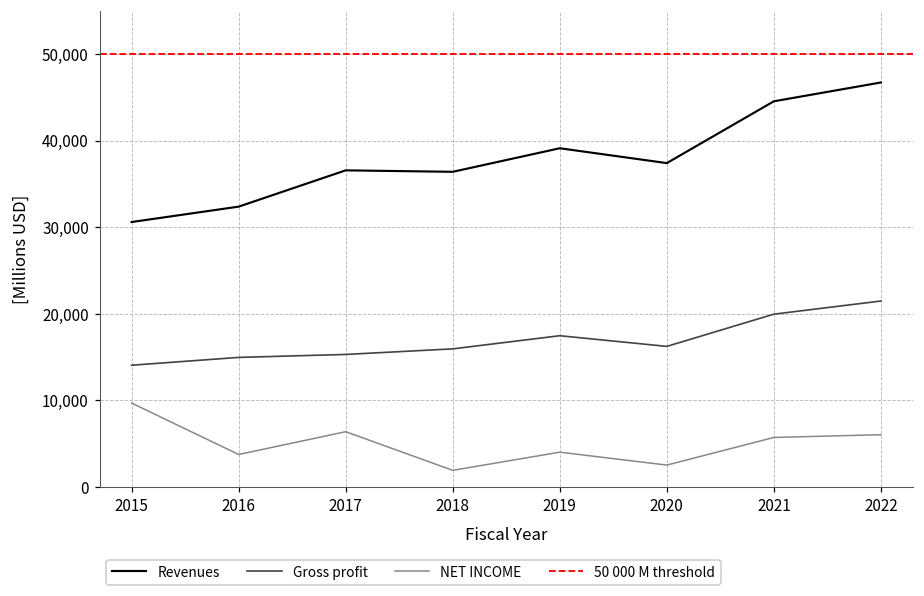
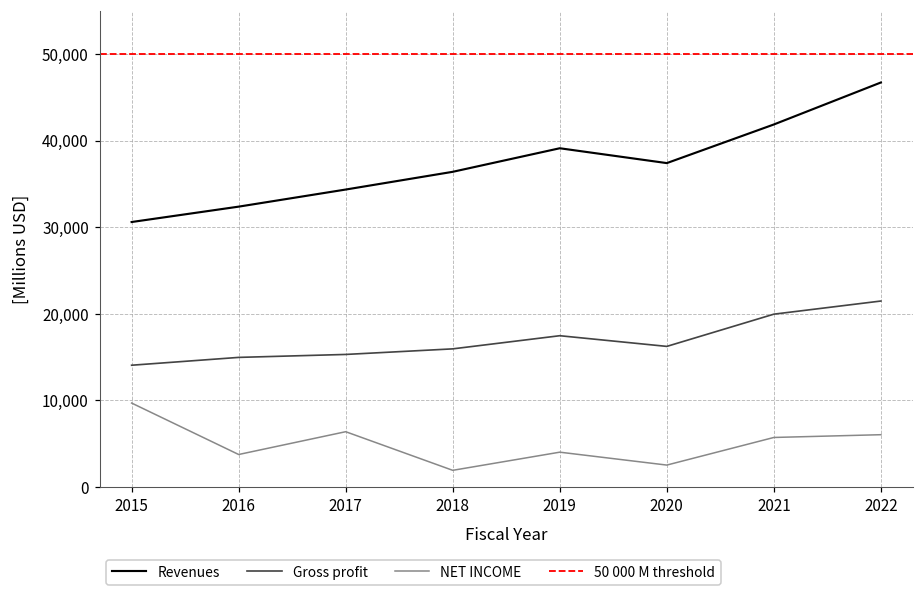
  {
    "Revenues": {
      "2015": "31,000",
      "2016": "32,000",
-     "2017": "37,000",
+     "2017": "34,000",
      "2018": "36,000",
      "2019": "39,000",
      "2020": "37,000",
-     "2021": "45,000",
+     "2021": "42,000",
      "2022": "47,000"
    },
    "Gross profit": {
      "2015": "14,000",
      "2016": "15,000",
      "2017": "15,000",
      "2018": "16,000",
      "2019": "17,000",
      "2020": "16,000",
      "2021": "20,000",
      "2022": "21,000"
    },
    "NET INCOME": {
      "2015": "10,000",
      "2016": "4,000",
      "2017": "6,000",
      "2018": "2,000",
      "2019": "4,000",
      "2020": "3,000",
      "2021": "6,000",
      "2022": "6,000"
    }
  }
